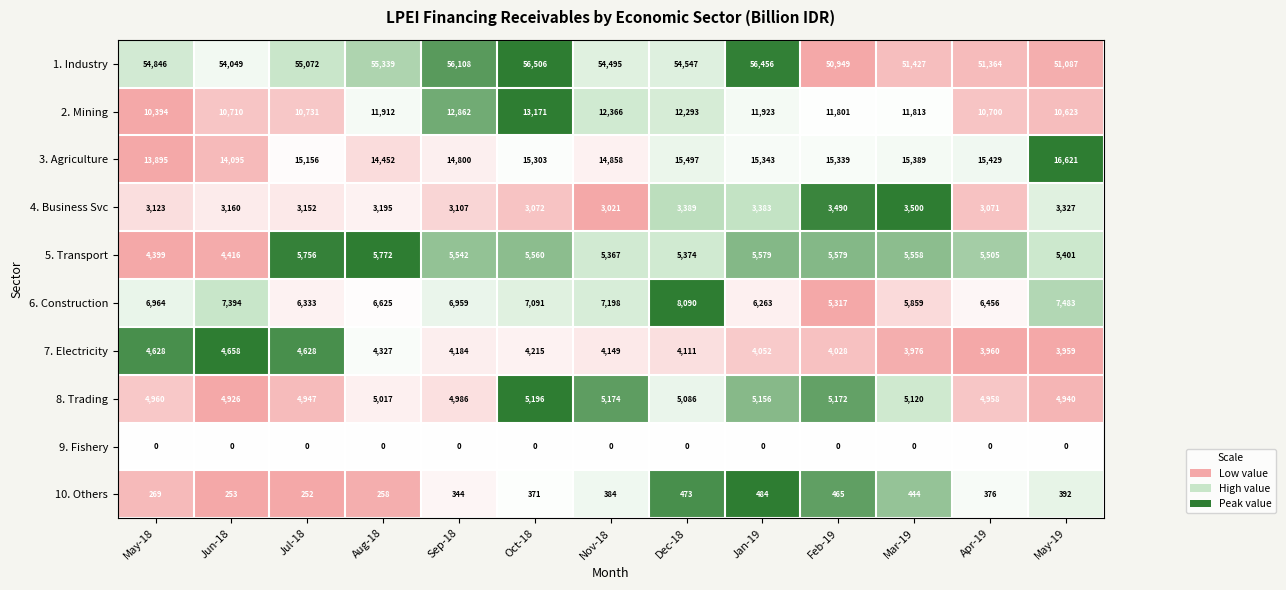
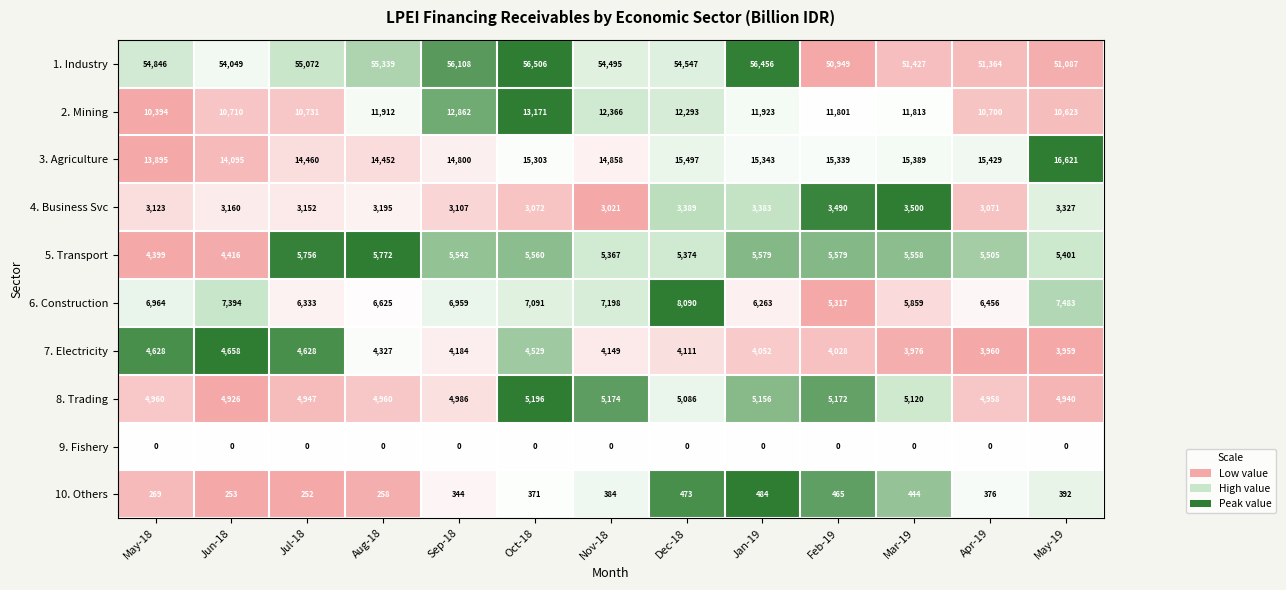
  {
    "1. Industry": {
      "May-18": "54,846",
      "Jun-18": "54,049",
      "Jul-18": "55,072",
      "Aug-18": "55,339",
      "Sep-18": "56,108",
      "Oct-18": "56,506",
      "Nov-18": "54,495",
      "Dec-18": "54,547",
      "Jan-19": "56,456",
      "Feb-19": "50,949",
      "Mar-19": "51,427",
      "Apr-19": "51,364",
      "May-19": "51,087"
    },
    "2. Mining": {
      "May-18": "10,394",
      "Jun-18": "10,710",
      "Jul-18": "10,731",
      "Aug-18": "11,912",
      "Sep-18": "12,862",
      "Oct-18": "13,171",
      "Nov-18": "12,366",
      "Dec-18": "12,293",
      "Jan-19": "11,923",
      "Feb-19": "11,801",
      "Mar-19": "11,813",
      "Apr-19": "10,700",
      "May-19": "10,623"
    },
    "3. Agriculture": {
      "May-18": "13,895",
      "Jun-18": "14,095",
-     "Jul-18": "15,156",
+     "Jul-18": "14,460",
      "Aug-18": "14,452",
      "Sep-18": "14,800",
      "Oct-18": "15,303",
      "Nov-18": "14,858",
      "Dec-18": "15,497",
      "Jan-19": "15,343",
      "Feb-19": "15,339",
      "Mar-19": "15,389",
      "Apr-19": "15,429",
      "May-19": "16,621"
    },
    "4. Business Svc": {
      "May-18": "3,123",
      "Jun-18": "3,160",
      "Jul-18": "3,152",
      "Aug-18": "3,195",
      "Sep-18": "3,107",
      "Oct-18": "3,072",
      "Nov-18": "3,021",
      "Dec-18": "3,389",
      "Jan-19": "3,383",
      "Feb-19": "3,490",
      "Mar-19": "3,500",
      "Apr-19": "3,071",
      "May-19": "3,327"
    },
    "5. Transport": {
      "May-18": "4,399",
      "Jun-18": "4,416",
      "Jul-18": "5,756",
      "Aug-18": "5,772",
      "Sep-18": "5,542",
      "Oct-18": "5,560",
      "Nov-18": "5,367",
      "Dec-18": "5,374",
      "Jan-19": "5,579",
      "Feb-19": "5,579",
      "Mar-19": "5,558",
      "Apr-19": "5,505",
      "May-19": "5,401"
    },
    "6. Construction": {
      "May-18": "6,964",
      "Jun-18": "7,394",
      "Jul-18": "6,333",
      "Aug-18": "6,625",
      "Sep-18": "6,959",
      "Oct-18": "7,091",
      "Nov-18": "7,198",
      "Dec-18": "8,090",
      "Jan-19": "6,263",
      "Feb-19": "5,317",
      "Mar-19": "5,859",
      "Apr-19": "6,456",
      "May-19": "7,483"
    },
    "7. Electricity": {
      "May-18": "4,628",
      "Jun-18": "4,658",
      "Jul-18": "4,628",
      "Aug-18": "4,327",
      "Sep-18": "4,184",
-     "Oct-18": "4,215",
+     "Oct-18": "4,529",
      "Nov-18": "4,149",
      "Dec-18": "4,111",
      "Jan-19": "4,052",
      "Feb-19": "4,028",
      "Mar-19": "3,976",
      "Apr-19": "3,960",
      "May-19": "3,959"
    },
    "8. Trading": {
      "May-18": "4,960",
      "Jun-18": "4,926",
      "Jul-18": "4,947",
-     "Aug-18": "5,017",
+     "Aug-18": "4,960",
      "Sep-18": "4,986",
      "Oct-18": "5,196",
      "Nov-18": "5,174",
      "Dec-18": "5,086",
      "Jan-19": "5,156",
      "Feb-19": "5,172",
      "Mar-19": "5,120",
      "Apr-19": "4,958",
      "May-19": "4,940"
    },
    "9. Fishery": {
      "May-18": "0",
      "Jun-18": "0",
      "Jul-18": "0",
      "Aug-18": "0",
      "Sep-18": "0",
      "Oct-18": "0",
      "Nov-18": "0",
      "Dec-18": "0",
      "Jan-19": "0",
      "Feb-19": "0",
      "Mar-19": "0",
      "Apr-19": "0",
      "May-19": "0"
    },
    "10. Others": {
      "May-18": "269",
      "Jun-18": "253",
      "Jul-18": "252",
      "Aug-18": "258",
      "Sep-18": "344",
      "Oct-18": "371",
      "Nov-18": "384",
      "Dec-18": "473",
      "Jan-19": "484",
      "Feb-19": "465",
      "Mar-19": "444",
      "Apr-19": "376",
      "May-19": "392"
    }
  }
